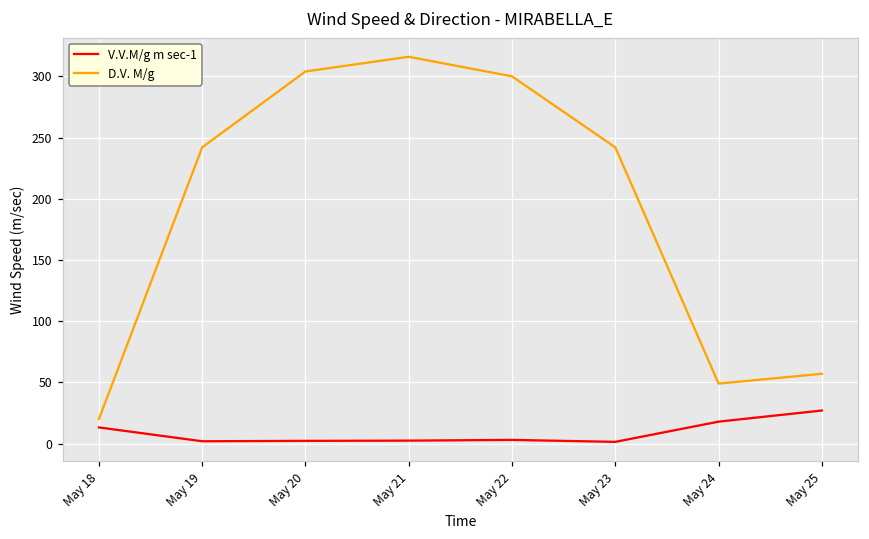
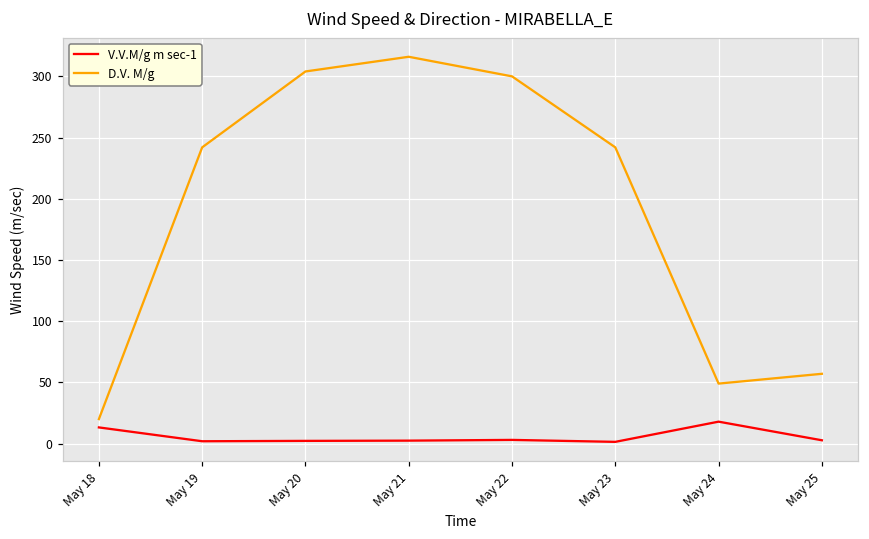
  {
    "V.V.M/g m sec-1": {
      "May 18": 13,
      "May 19": 2,
      "May 20": 2,
      "May 21": 2,
      "May 22": 3,
      "May 23": 1,
      "May 24": 18,
-     "May 25": 27
+     "May 25": 3
    },
    "D.V. M/g": {
      "May 18": 20,
      "May 19": 242,
      "May 20": 304,
      "May 21": 316,
      "May 22": 300,
      "May 23": 242,
      "May 24": 49,
      "May 25": 57
    }
  }
